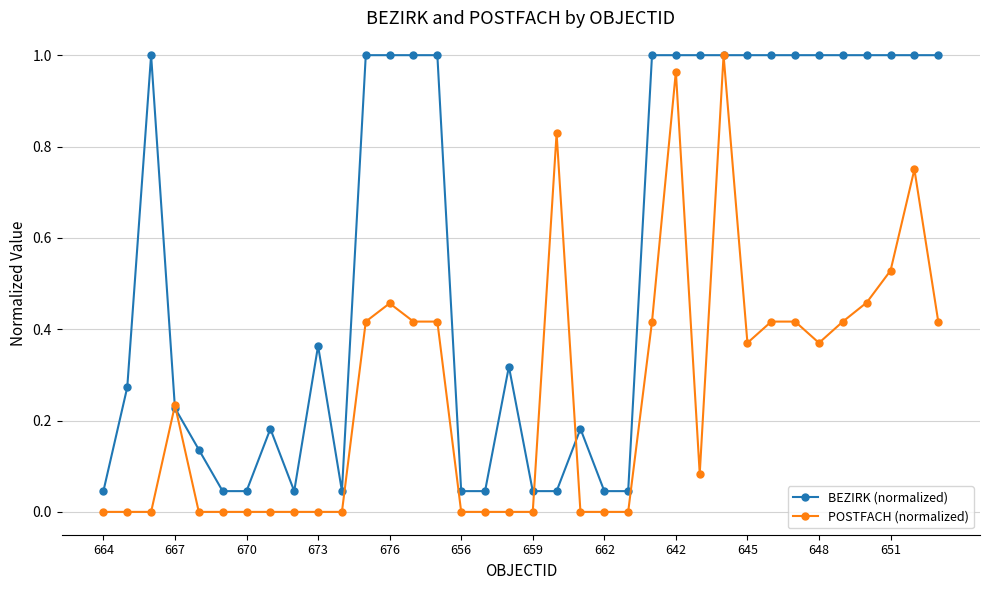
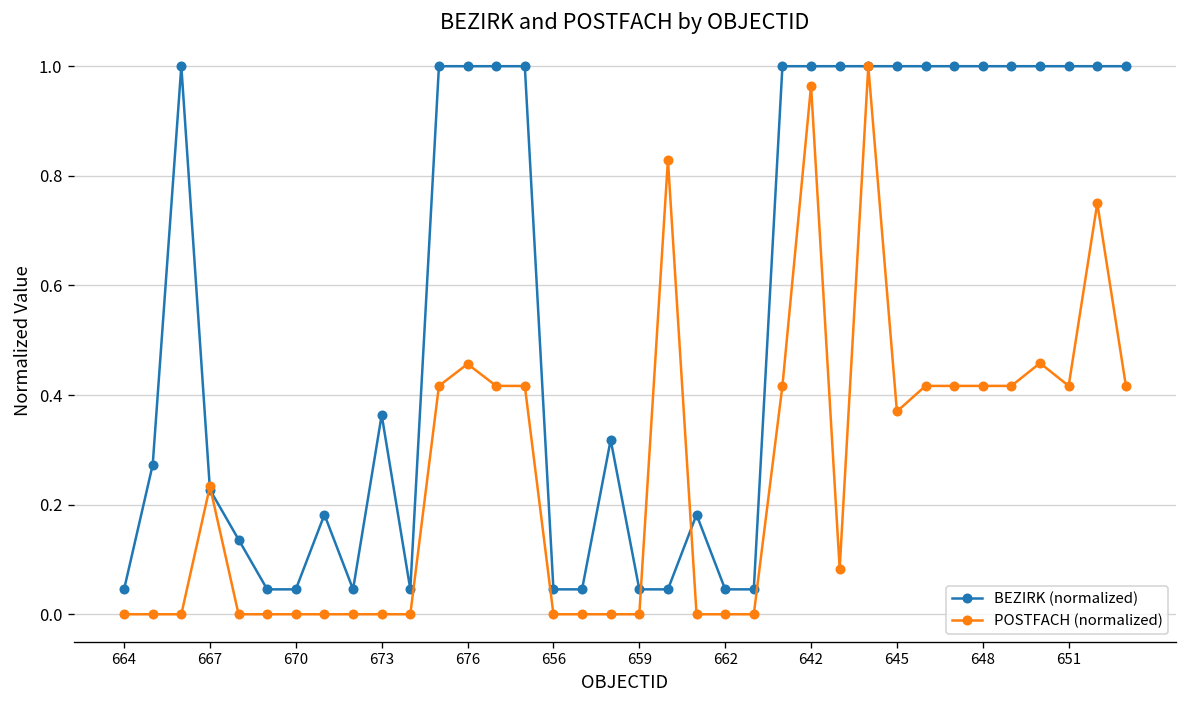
  {
    "BEZIRK (normalized)": {
      "664": 0.05,
      "667": 0.23,
      "670": 0.05,
      "673": 0.36,
      "676": 1.00,
      "656": 0.05,
      "659": 0.05,
      "662": 0.05,
      "642": 1.00,
      "645": 1.00,
      "648": 1.00,
      "651": 1.00
    },
    "POSTFACH (normalized)": {
      "664": 0.00,
      "667": 0.23,
      "670": 0.00,
      "673": 0.00,
      "676": 0.46,
      "656": 0.00,
      "659": 0.00,
      "662": 0.00,
      "642": 0.96,
      "645": 0.37,
-     "648": 0.37,
-     "651": 0.53
+     "648": 0.42,
+     "651": 0.42
    }
  }
